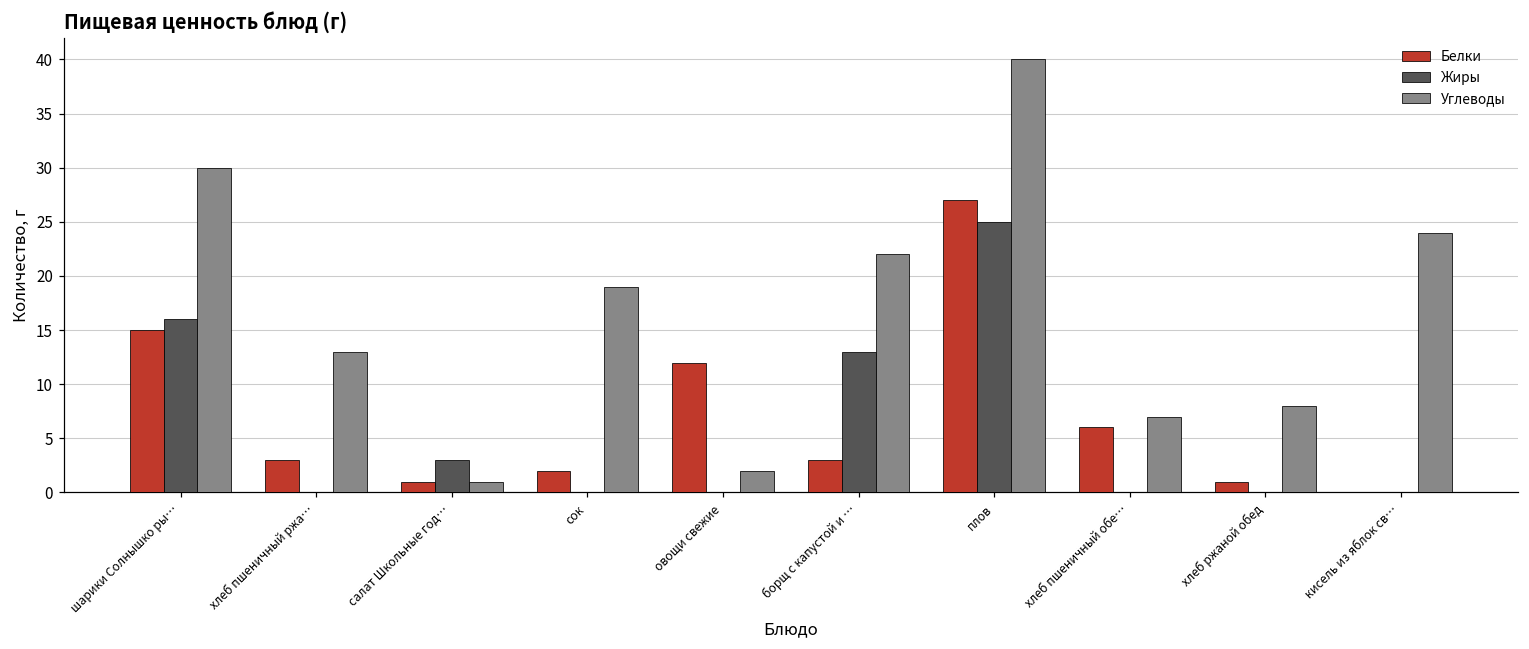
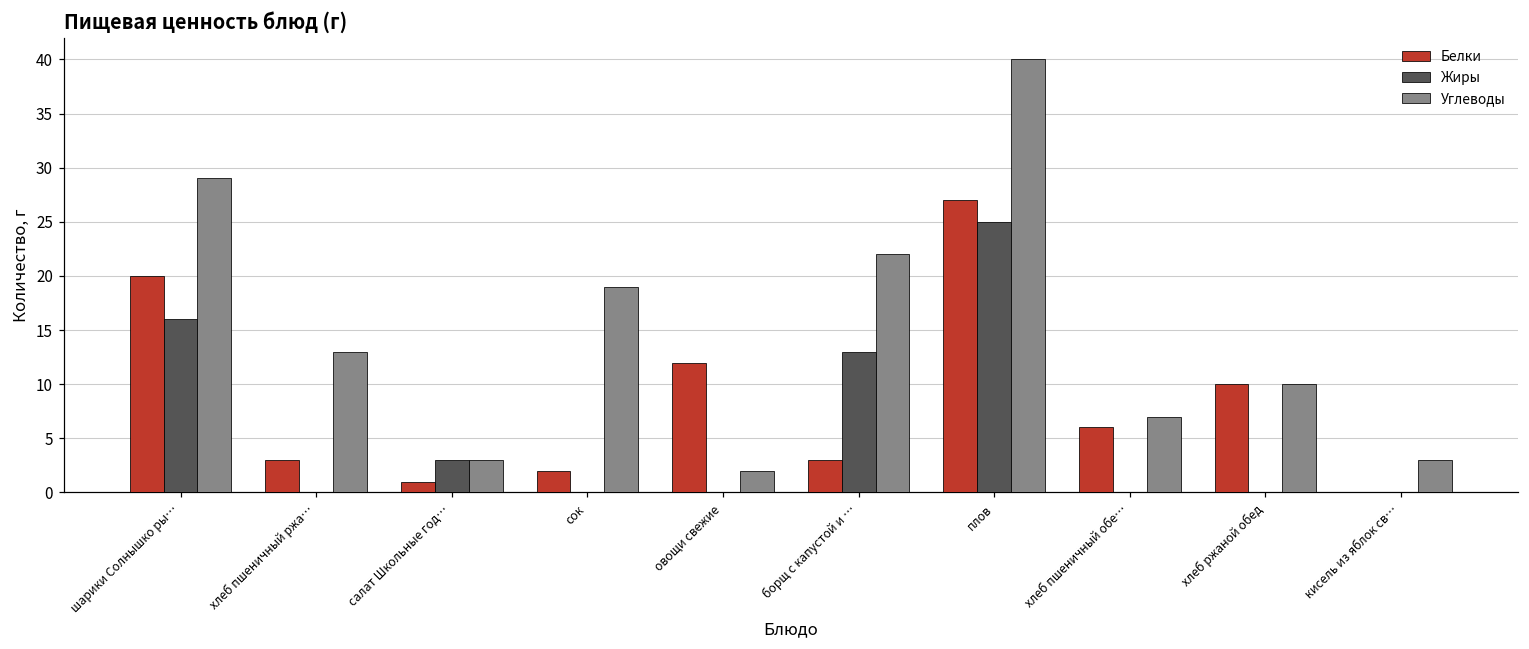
  {
    "Белки": {
-     "шарики Солнышко ры…": 15,
+     "шарики Солнышко ры…": 20,
      "хлеб пшеничный ржа…": 3,
      "салат Школьные год…": 1,
      "сок": 2,
      "овощи свежие": 12,
      "борщ с капустой и …": 3,
      "плов": 27,
      "хлеб пшеничный обе…": 6,
-     "хлеб ржаной обед": 1,
+     "хлеб ржаной обед": 10,
      "кисель из яблок св…": 0
    },
    "Жиры": {
      "шарики Солнышко ры…": 16,
      "хлеб пшеничный ржа…": 0,
      "салат Школьные год…": 3,
      "сок": 0,
      "овощи свежие": 0,
      "борщ с капустой и …": 13,
      "плов": 25,
      "хлеб пшеничный обе…": 0,
      "хлеб ржаной обед": 0,
      "кисель из яблок св…": 0
    },
    "Углеводы": {
-     "шарики Солнышко ры…": 30,
+     "шарики Солнышко ры…": 29,
      "хлеб пшеничный ржа…": 13,
-     "салат Школьные год…": 1,
+     "салат Школьные год…": 3,
      "сок": 19,
      "овощи свежие": 2,
      "борщ с капустой и …": 22,
      "плов": 40,
      "хлеб пшеничный обе…": 7,
-     "хлеб ржаной обед": 8,
-     "кисель из яблок св…": 24
+     "хлеб ржаной обед": 10,
+     "кисель из яблок св…": 3
    }
  }
